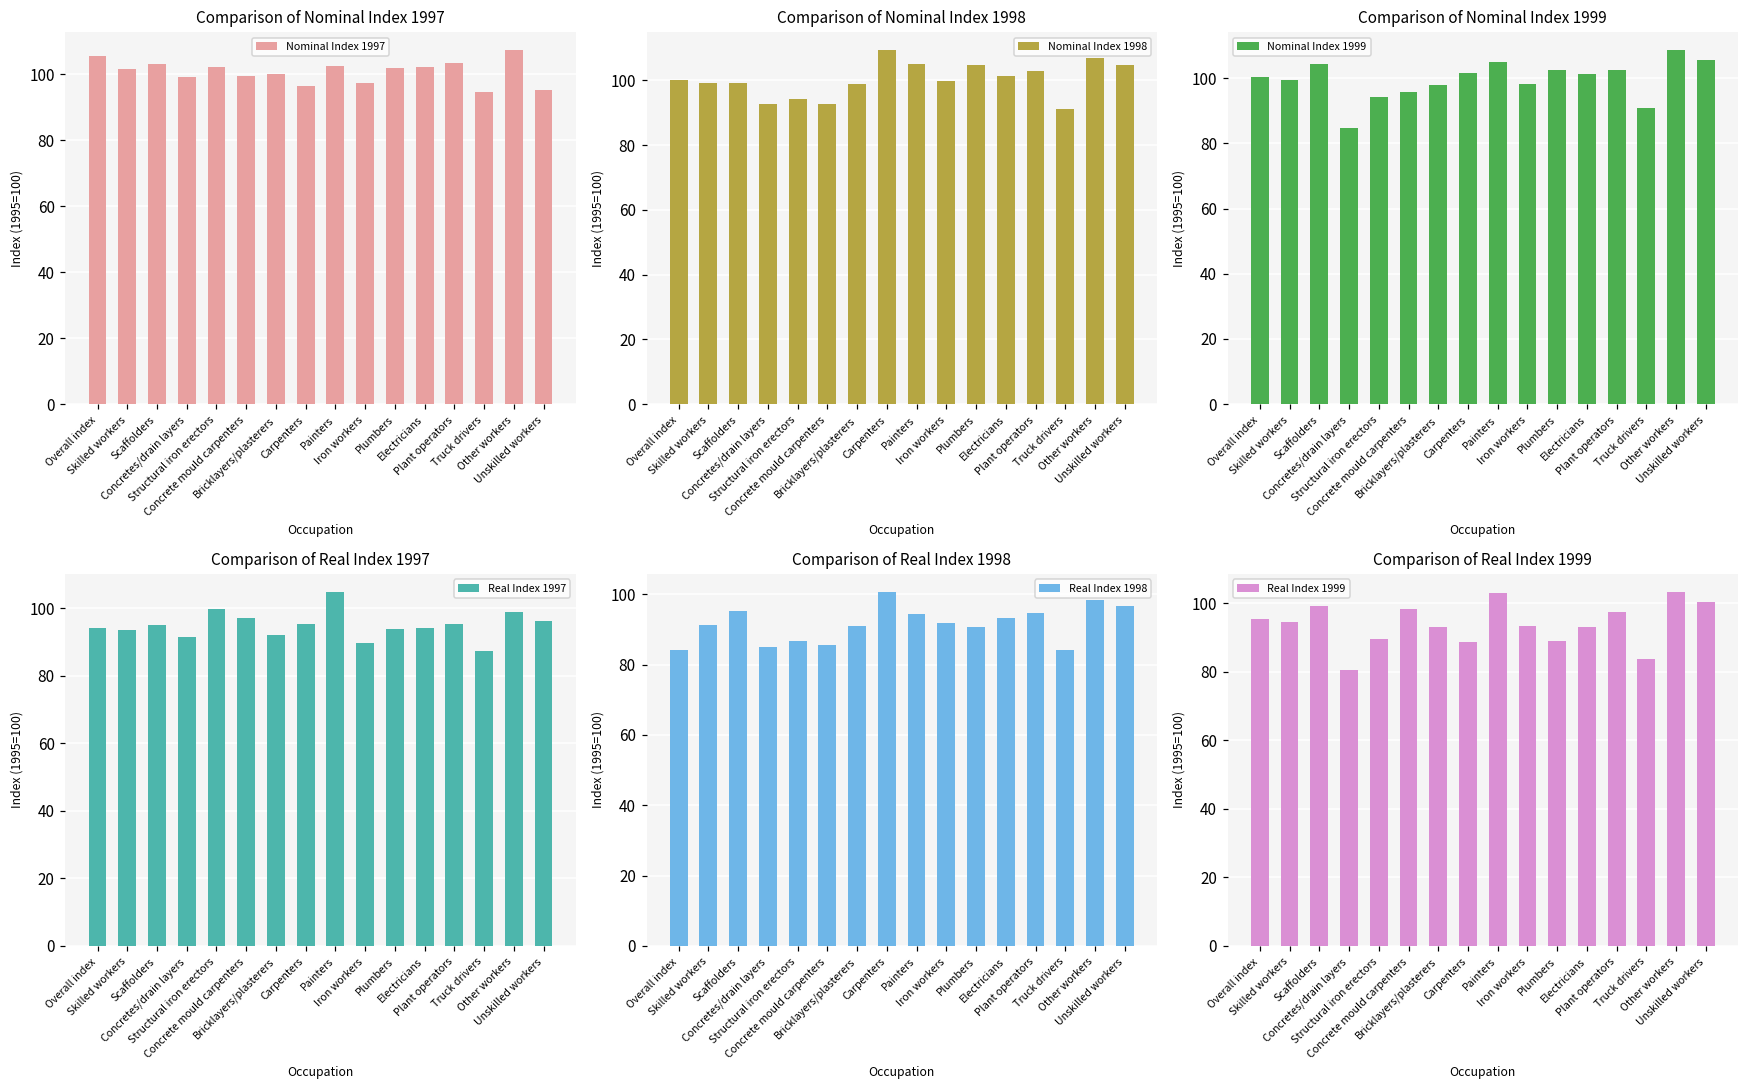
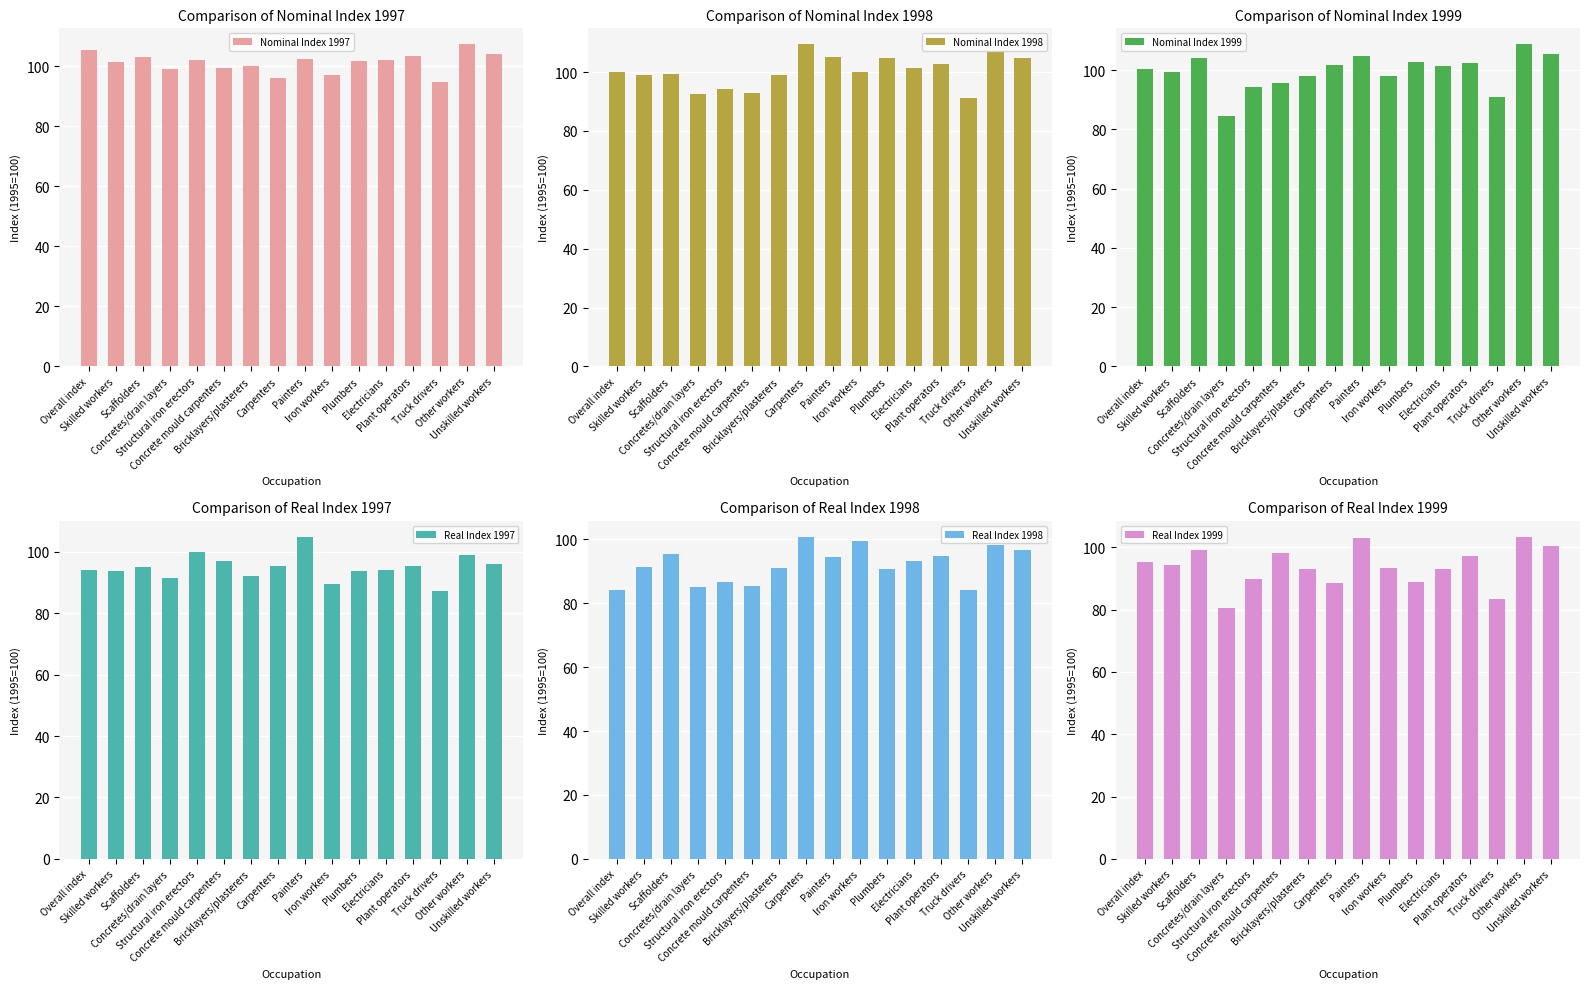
  {
    "Comparison of Nominal Index 1997": {
      "Overall index": 106,
      "Skilled workers": 102,
      "Scaffolders": 103,
      "Concretes/drain layers": 99,
      "Structural iron erectors": 102,
      "Concrete mould carpenters": 100,
      "Bricklayers/plasterers": 100,
      "Carpenters": 96,
      "Painters": 102,
      "Iron workers": 97,
      "Plumbers": 102,
      "Electricians": 102,
      "Plant operators": 104,
      "Truck drivers": 95,
      "Other workers": 107,
-     "Unskilled workers": 95
+     "Unskilled workers": 104
    },
    "Comparison of Nominal Index 1998": {
      "Overall index": 100,
      "Skilled workers": 99,
      "Scaffolders": 99,
      "Concretes/drain layers": 93,
      "Structural iron erectors": 94,
      "Concrete mould carpenters": 93,
      "Bricklayers/plasterers": 99,
      "Carpenters": 109,
      "Painters": 105,
      "Iron workers": 100,
      "Plumbers": 105,
      "Electricians": 101,
      "Plant operators": 103,
      "Truck drivers": 91,
      "Other workers": 107,
      "Unskilled workers": 105
    },
    "Comparison of Nominal Index 1999": {
      "Overall index": 100,
      "Skilled workers": 99,
      "Scaffolders": 104,
      "Concretes/drain layers": 85,
      "Structural iron erectors": 94,
      "Concrete mould carpenters": 96,
      "Bricklayers/plasterers": 98,
      "Carpenters": 102,
      "Painters": 105,
      "Iron workers": 98,
      "Plumbers": 103,
      "Electricians": 101,
      "Plant operators": 102,
      "Truck drivers": 91,
      "Other workers": 109,
      "Unskilled workers": 105
    },
    "Comparison of Real Index 1997": {
      "Overall index": 94,
      "Skilled workers": 94,
      "Scaffolders": 95,
      "Concretes/drain layers": 91,
      "Structural iron erectors": 100,
      "Concrete mould carpenters": 97,
      "Bricklayers/plasterers": 92,
      "Carpenters": 95,
      "Painters": 105,
      "Iron workers": 90,
      "Plumbers": 94,
      "Electricians": 94,
      "Plant operators": 95,
      "Truck drivers": 87,
      "Other workers": 99,
      "Unskilled workers": 96
    },
    "Comparison of Real Index 1998": {
      "Overall index": 84,
      "Skilled workers": 91,
      "Scaffolders": 95,
      "Concretes/drain layers": 85,
      "Structural iron erectors": 87,
      "Concrete mould carpenters": 85,
      "Bricklayers/plasterers": 91,
      "Carpenters": 101,
      "Painters": 94,
-     "Iron workers": 92,
+     "Iron workers": 99,
      "Plumbers": 91,
      "Electricians": 93,
      "Plant operators": 95,
      "Truck drivers": 84,
      "Other workers": 98,
      "Unskilled workers": 97
    },
    "Comparison of Real Index 1999": {
      "Overall index": 95,
      "Skilled workers": 94,
      "Scaffolders": 99,
      "Concretes/drain layers": 80,
      "Structural iron erectors": 90,
      "Concrete mould carpenters": 98,
      "Bricklayers/plasterers": 93,
      "Carpenters": 89,
      "Painters": 103,
      "Iron workers": 93,
      "Plumbers": 89,
      "Electricians": 93,
      "Plant operators": 97,
      "Truck drivers": 84,
      "Other workers": 103,
      "Unskilled workers": 100
    }
  }
